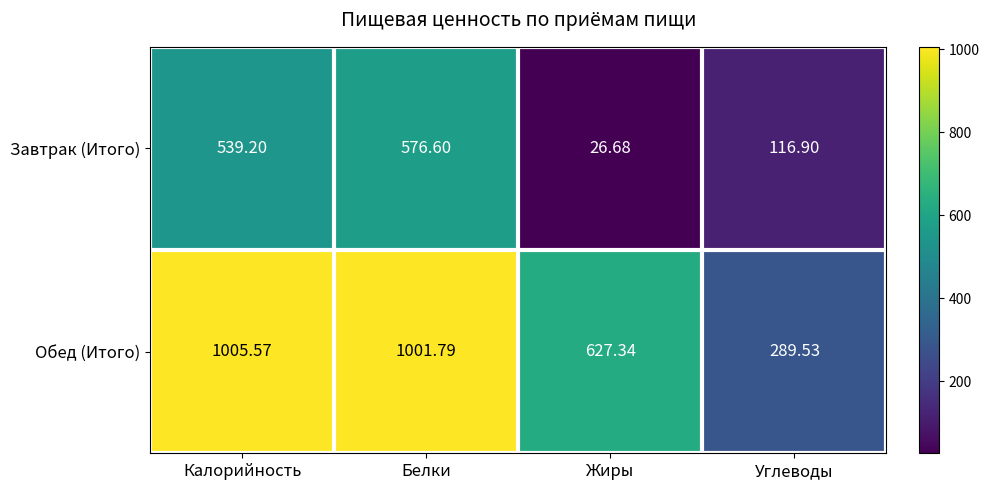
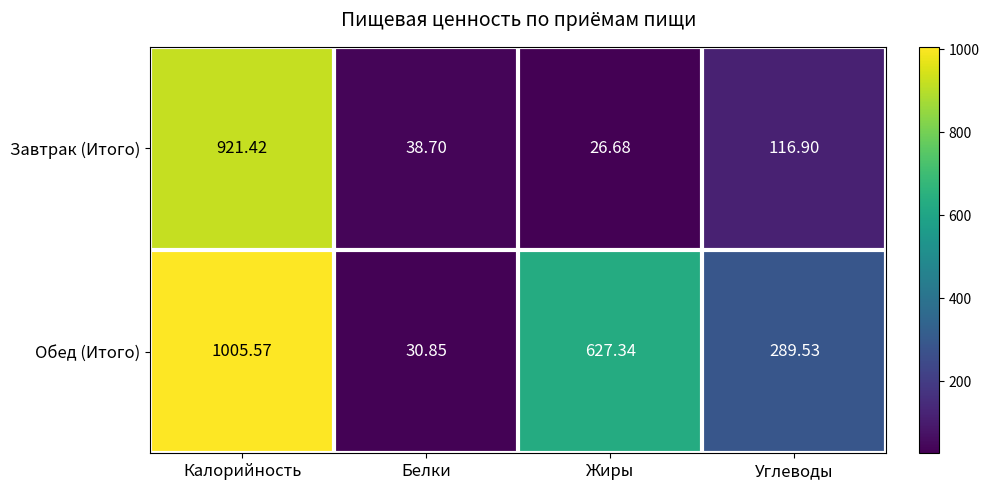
  {
    "Завтрак (Итого)": {
-     "Калорийность": 539.20,
-     "Белки": 576.60,
+     "Калорийность": 921.42,
+     "Белки": 38.70,
      "Жиры": 26.68,
      "Углеводы": 116.90
    },
    "Обед (Итого)": {
      "Калорийность": 1005.57,
-     "Белки": 1001.79,
+     "Белки": 30.85,
      "Жиры": 627.34,
      "Углеводы": 289.53
    }
  }
